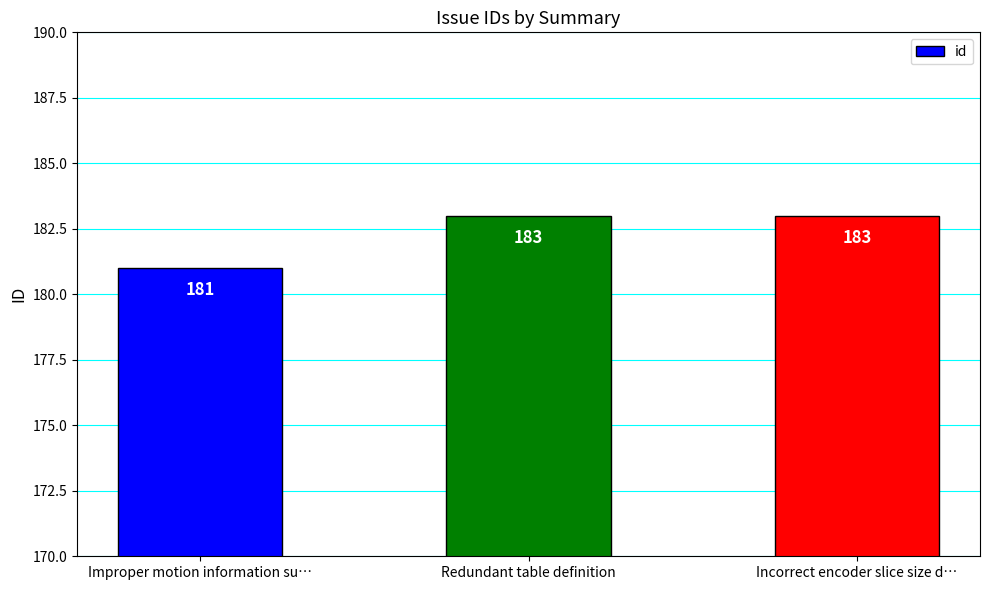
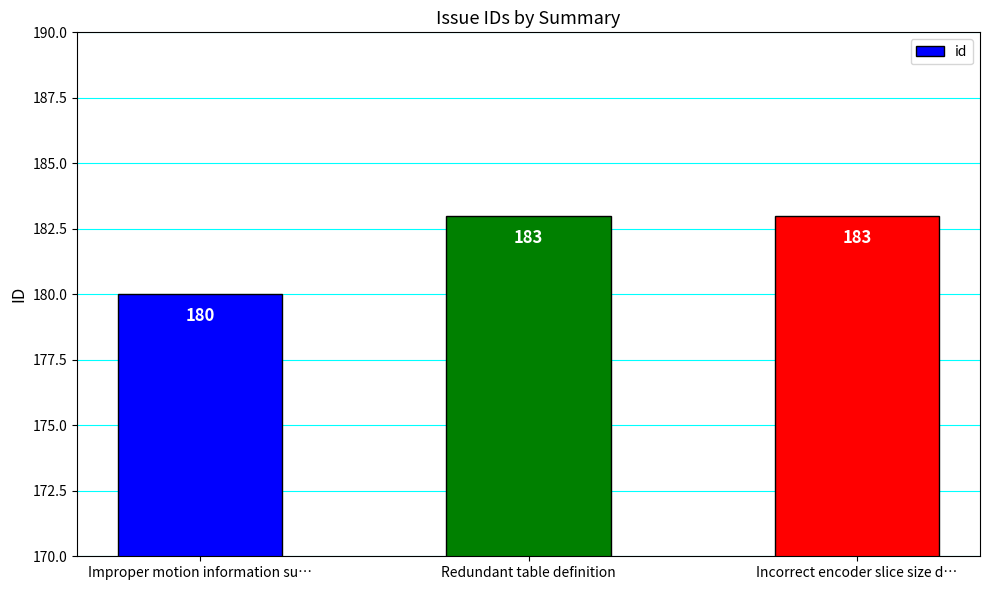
  {
-   "Improper motion information su…": 181,
+   "Improper motion information su…": 180,
    "Redundant table definition": 183,
    "Incorrect encoder slice size d…": 183
  }
